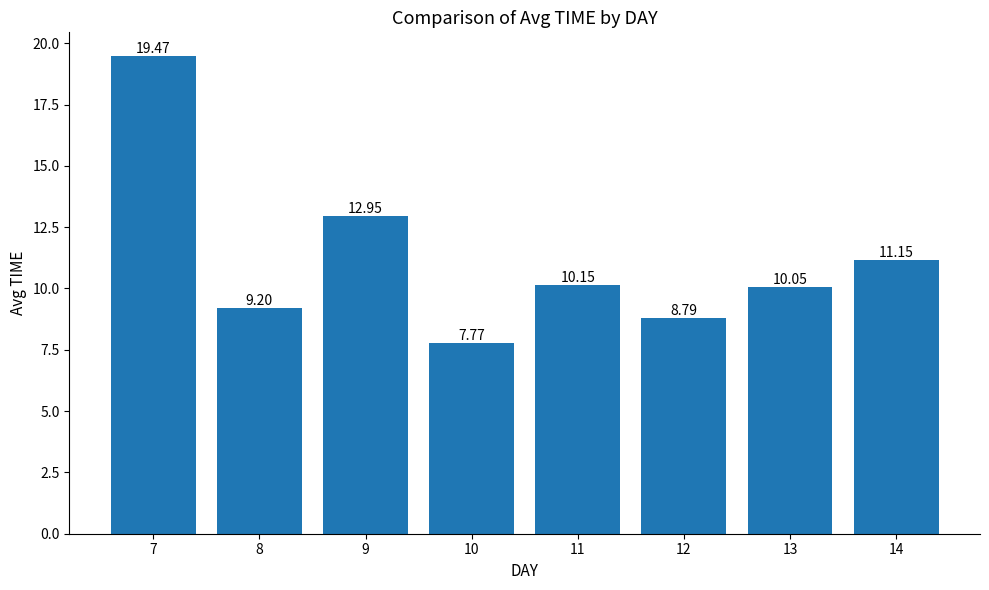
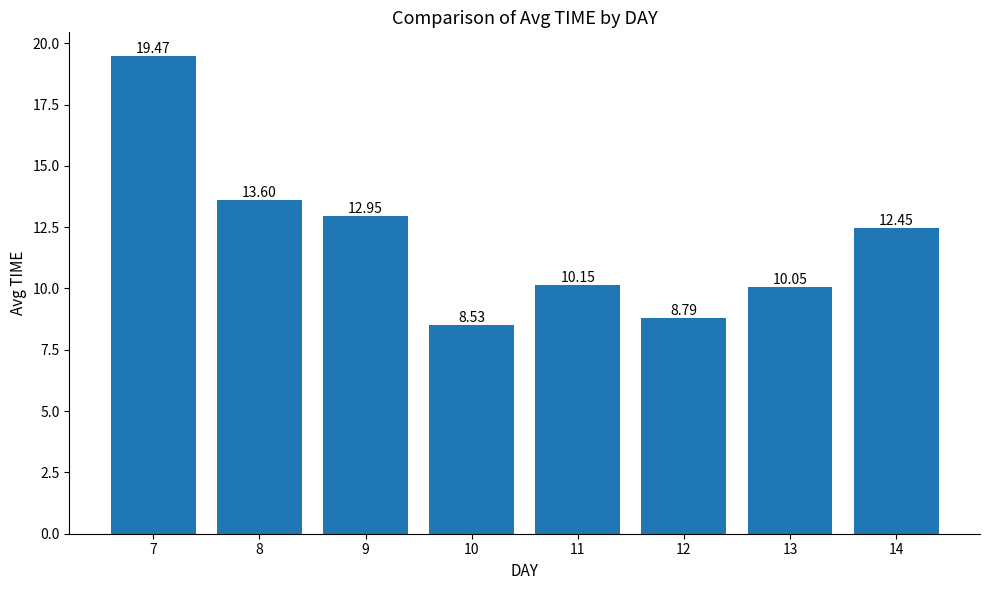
  {
    "7": 19.47,
-   "8": 9.20,
+   "8": 13.60,
    "9": 12.95,
-   "10": 7.77,
+   "10": 8.53,
    "11": 10.15,
    "12": 8.79,
    "13": 10.05,
-   "14": 11.15
+   "14": 12.45
  }
